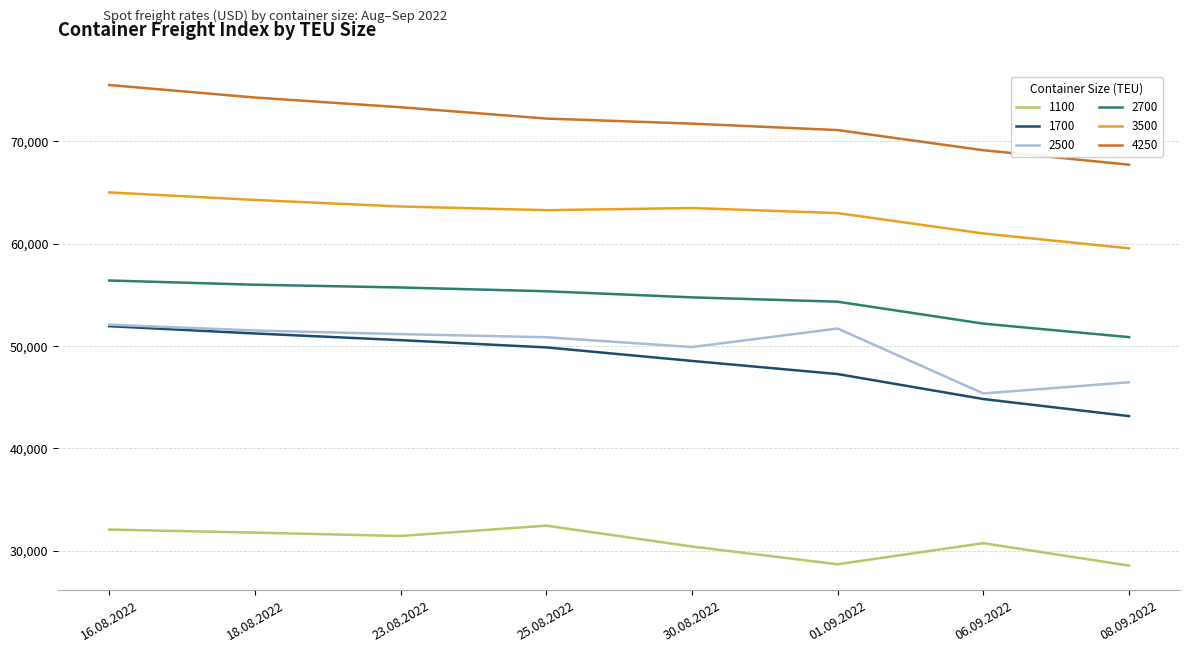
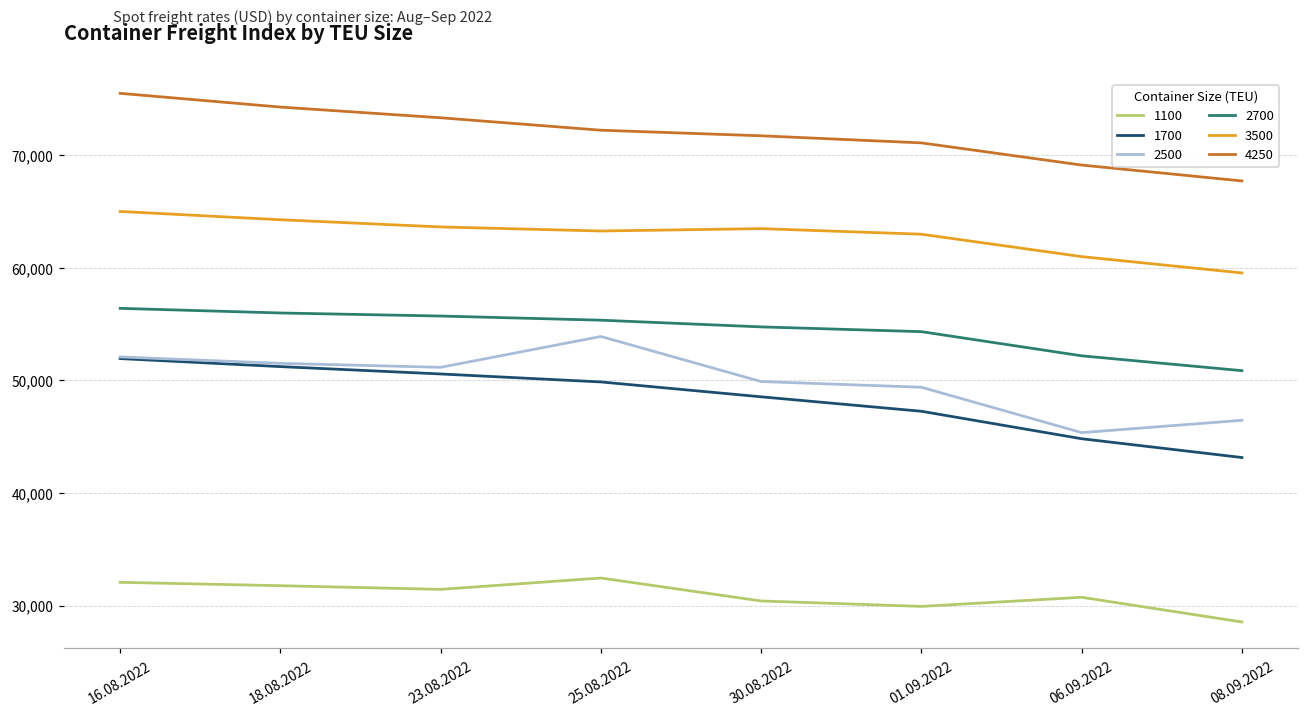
  {
    "1100": {
      "16.08.2022": "32,100",
      "18.08.2022": "31,800",
      "23.08.2022": "31,500",
      "25.08.2022": "32,500",
      "30.08.2022": "30,400",
-     "01.09.2022": "28,700",
+     "01.09.2022": "29,900",
      "06.09.2022": "30,700",
      "08.09.2022": "28,600"
    },
    "2500": {
      "18.08.2022": "51,500",
      "23.08.2022": "51,200",
-     "25.08.2022": "50,900",
+     "25.08.2022": "53,900",
      "30.08.2022": "49,900",
-     "01.09.2022": "51,700",
+     "01.09.2022": "49,400",
      "06.09.2022": "45,400",
      "08.09.2022": "46,500"
    }
  }
